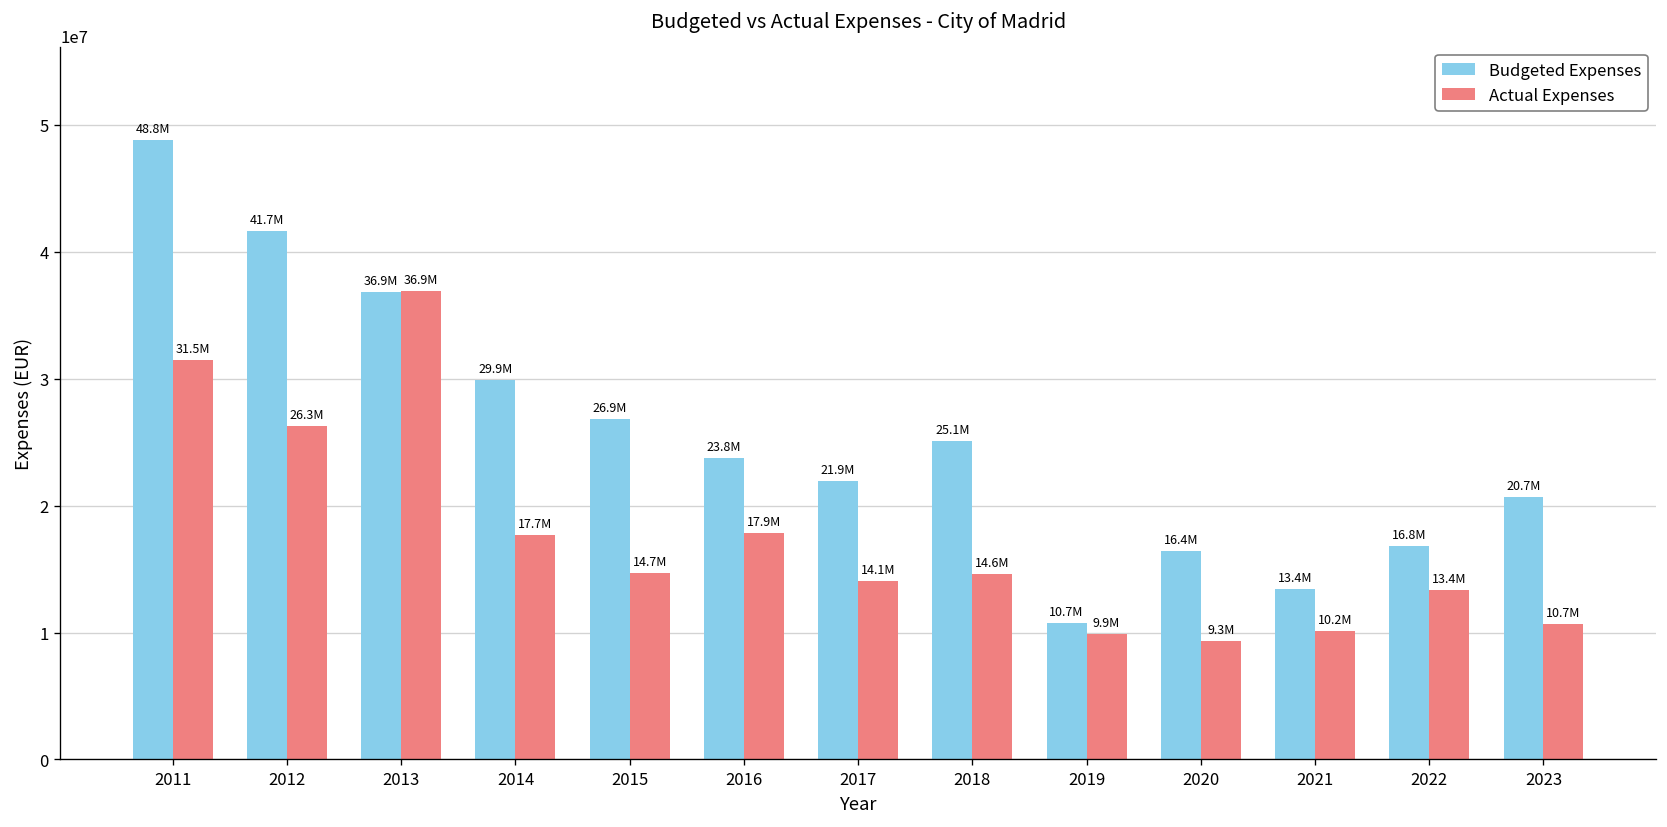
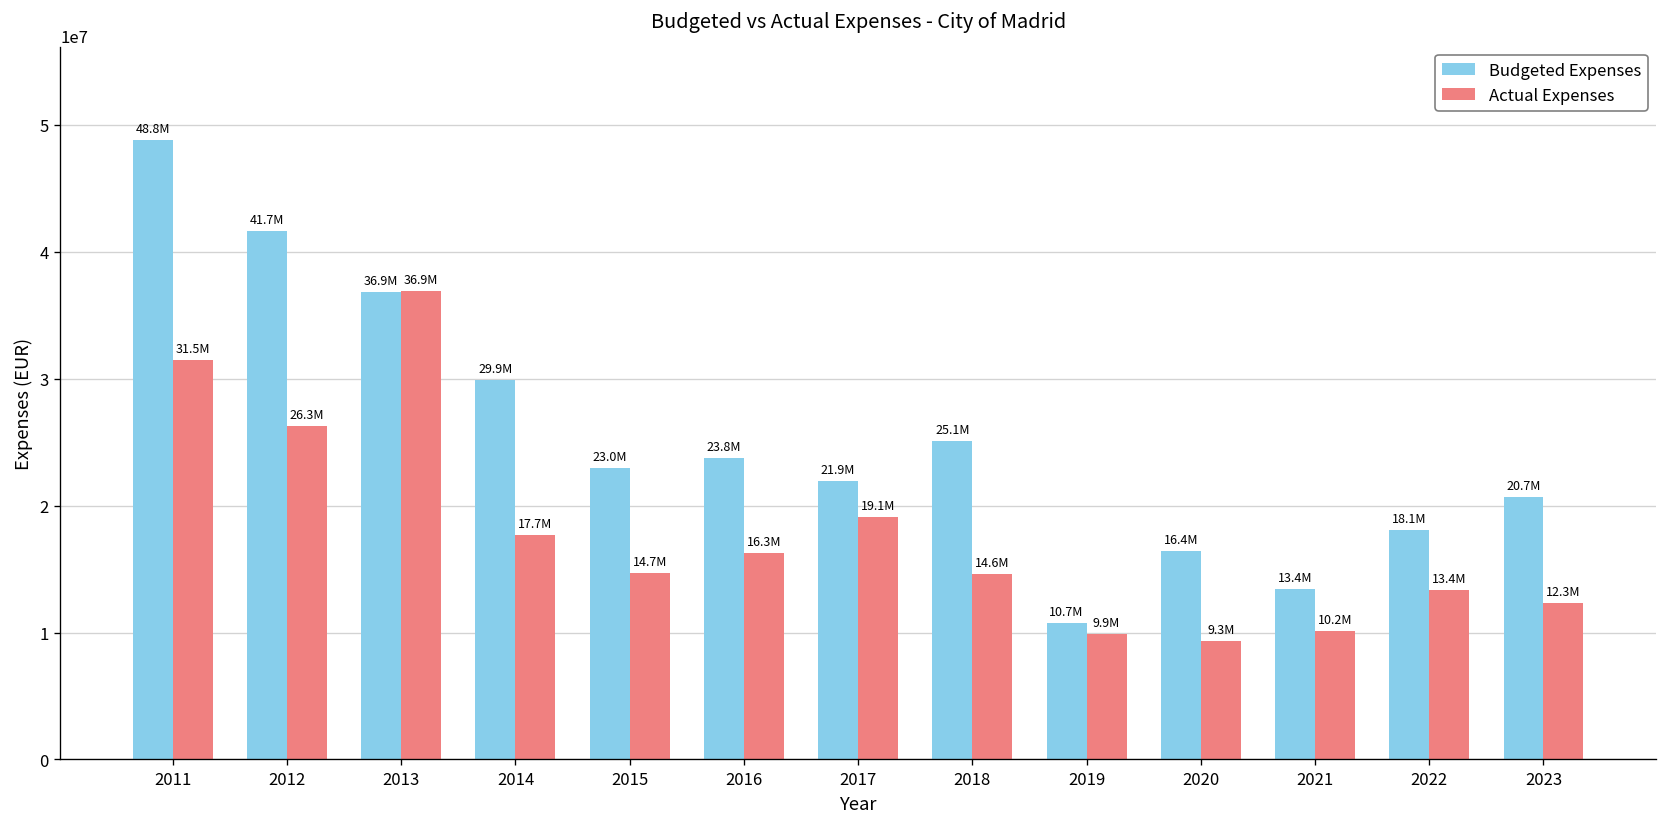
  {
    "Budgeted Expenses": {
      "2011": "48.8M",
      "2012": "41.7M",
      "2013": "36.9M",
      "2014": "29.9M",
-     "2015": "26.9M",
+     "2015": "23.0M",
      "2016": "23.8M",
      "2017": "21.9M",
      "2018": "25.1M",
      "2019": "10.7M",
      "2020": "16.4M",
      "2021": "13.4M",
-     "2022": "16.8M",
+     "2022": "18.1M",
      "2023": "20.7M"
    },
    "Actual Expenses": {
      "2011": "31.5M",
      "2012": "26.3M",
      "2013": "36.9M",
      "2014": "17.7M",
      "2015": "14.7M",
-     "2016": "17.9M",
-     "2017": "14.1M",
+     "2016": "16.3M",
+     "2017": "19.1M",
      "2018": "14.6M",
      "2019": "9.9M",
      "2020": "9.3M",
      "2021": "10.2M",
      "2022": "13.4M",
-     "2023": "10.7M"
+     "2023": "12.3M"
    }
  }
